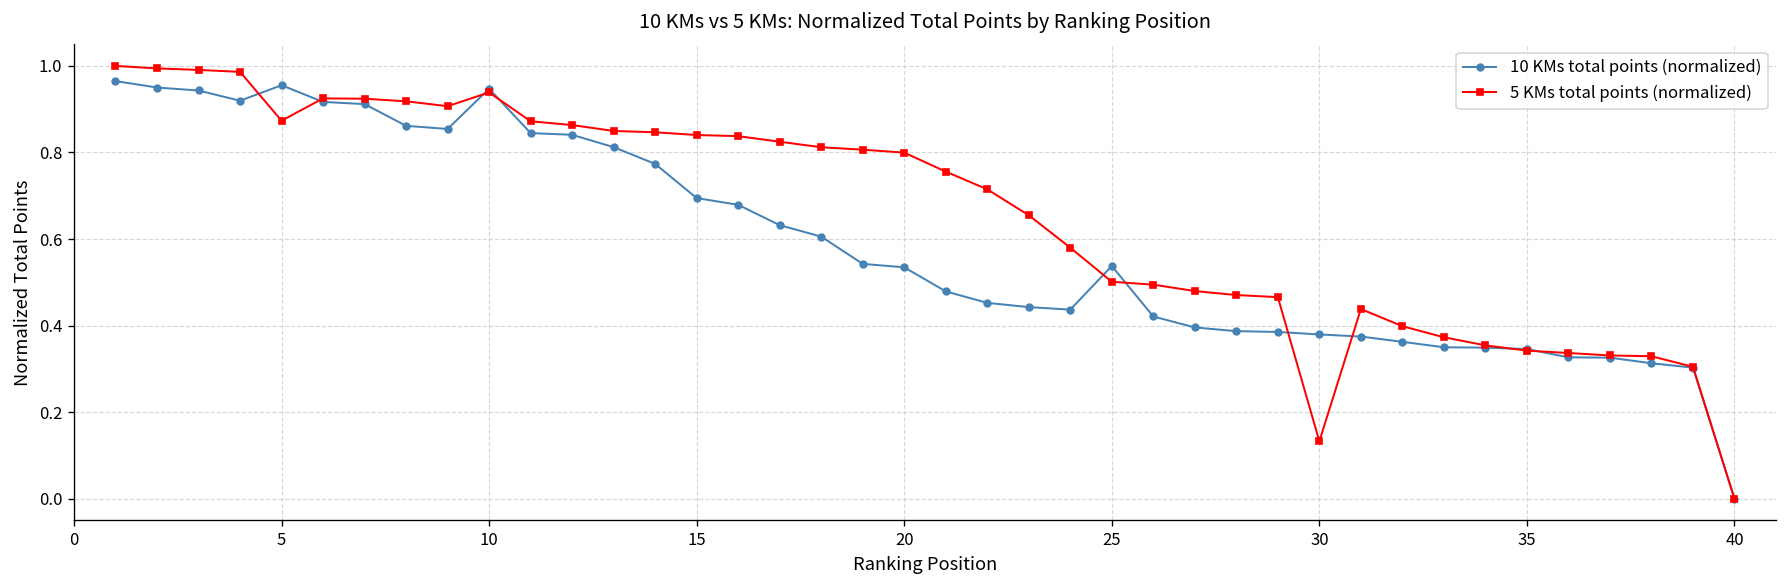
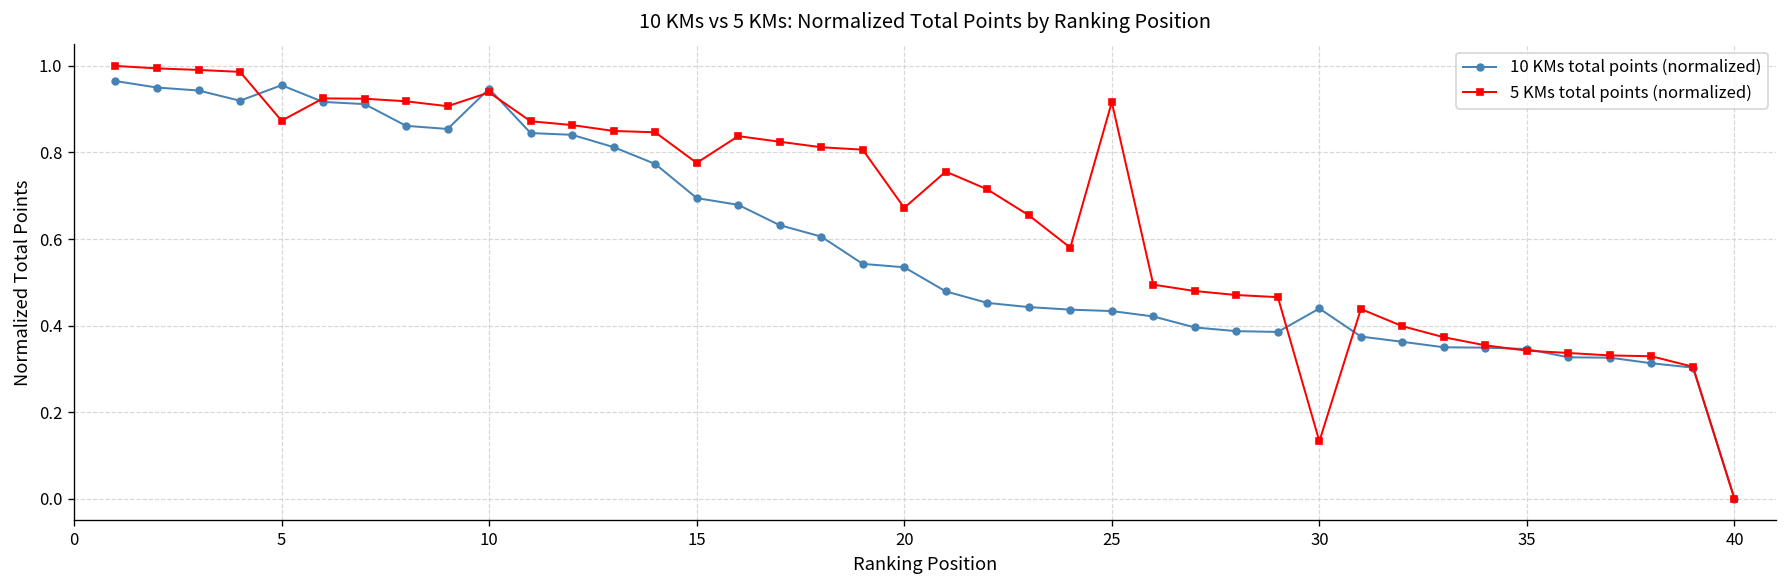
  {
    "10 KMs total points (normalized)": {
      "5": 0.96,
      "10": 0.95,
      "15": 0.69,
      "20": 0.53,
-     "25": 0.54,
-     "30": 0.38
+     "25": 0.43,
+     "30": 0.44
    },
    "5 KMs total points (normalized)": {
      "5": 0.87,
      "10": 0.94,
-     "15": 0.84,
-     "20": 0.80,
-     "25": 0.50,
+     "15": 0.78,
+     "20": 0.67,
+     "25": 0.92,
      "30": 0.13
    }
  }
